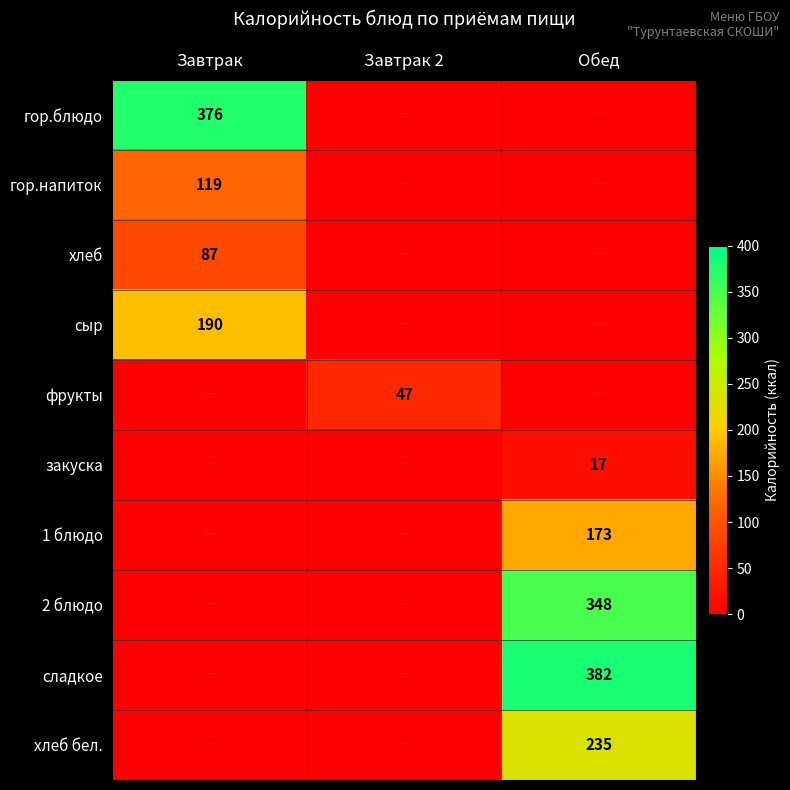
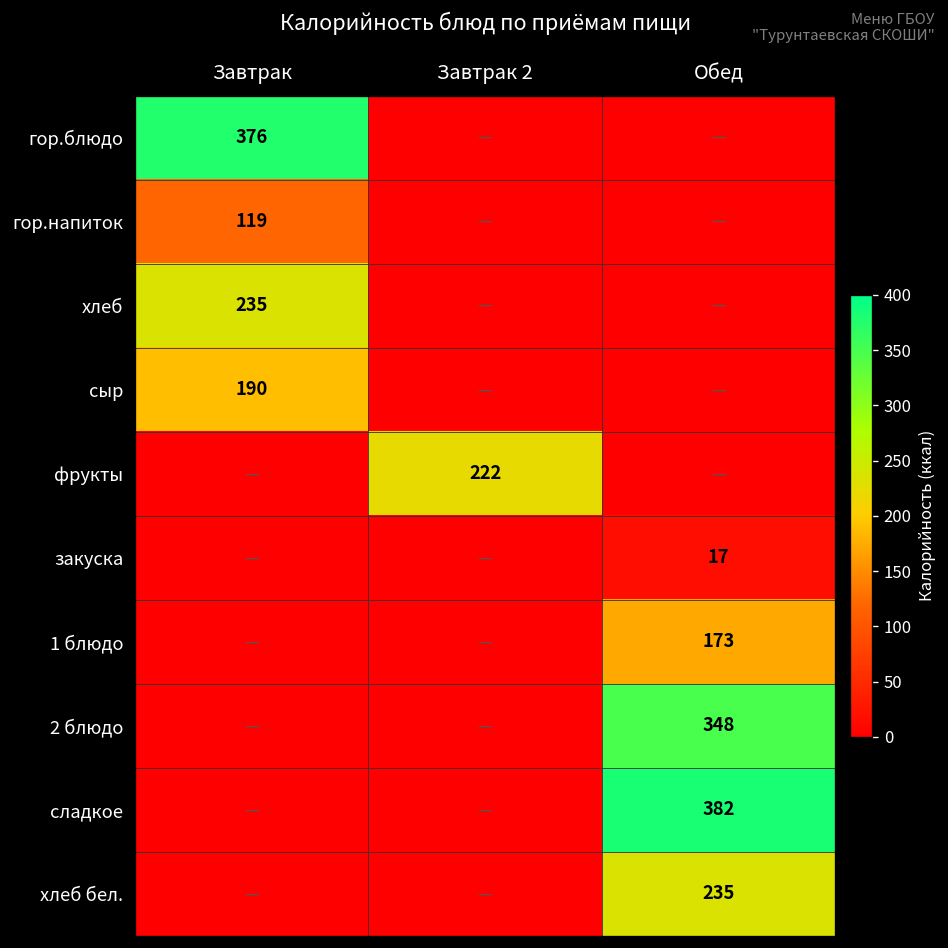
  {
    "гор.блюдо": {
      "Завтрак": 376
    },
    "гор.напиток": {
      "Завтрак": 119
    },
    "хлеб": {
-     "Завтрак": 87
+     "Завтрак": 235
    },
    "сыр": {
      "Завтрак": 190
    },
    "фрукты": {
-     "Завтрак 2": 47
+     "Завтрак 2": 222
    },
    "закуска": {
      "Обед": 17
    },
    "1 блюдо": {
      "Обед": 173
    },
    "2 блюдо": {
      "Обед": 348
    },
    "сладкое": {
      "Обед": 382
    },
    "хлеб бел.": {
      "Обед": 235
    }
  }
